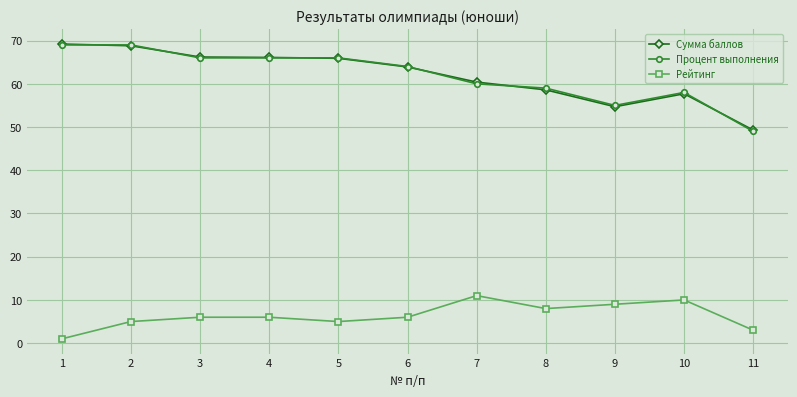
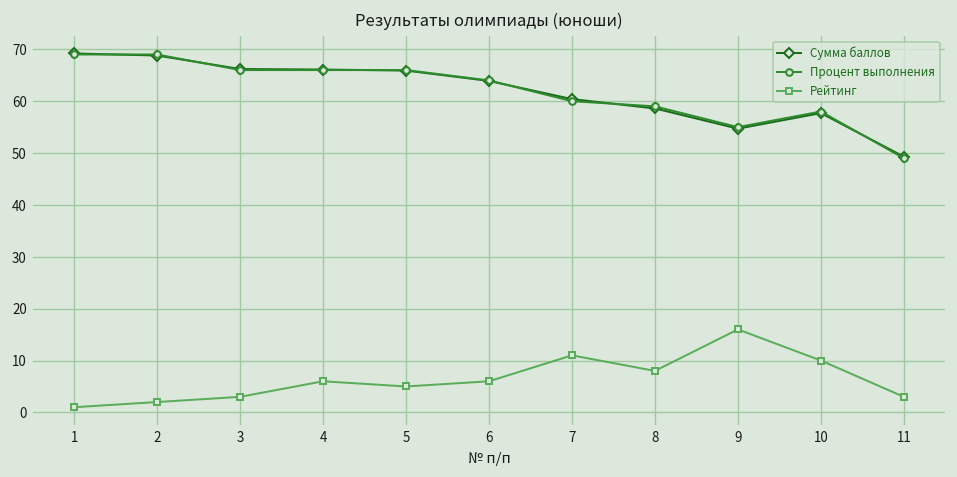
  {
    "Рейтинг": {
      "1": 1,
-     "2": 5,
-     "3": 6,
+     "2": 2,
+     "3": 3,
      "4": 6,
      "5": 5,
      "6": 6,
      "7": 11,
      "8": 8,
-     "9": 9,
+     "9": 16,
      "10": 10,
      "11": 3
    }
  }
